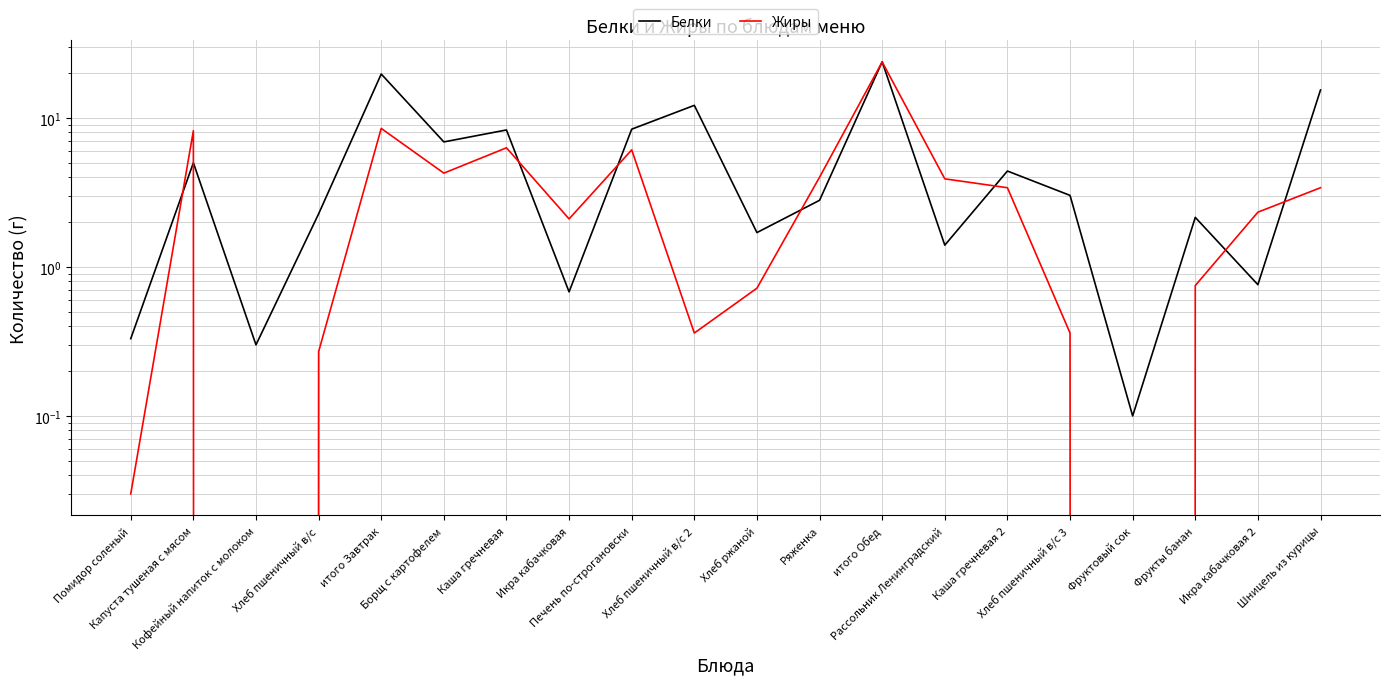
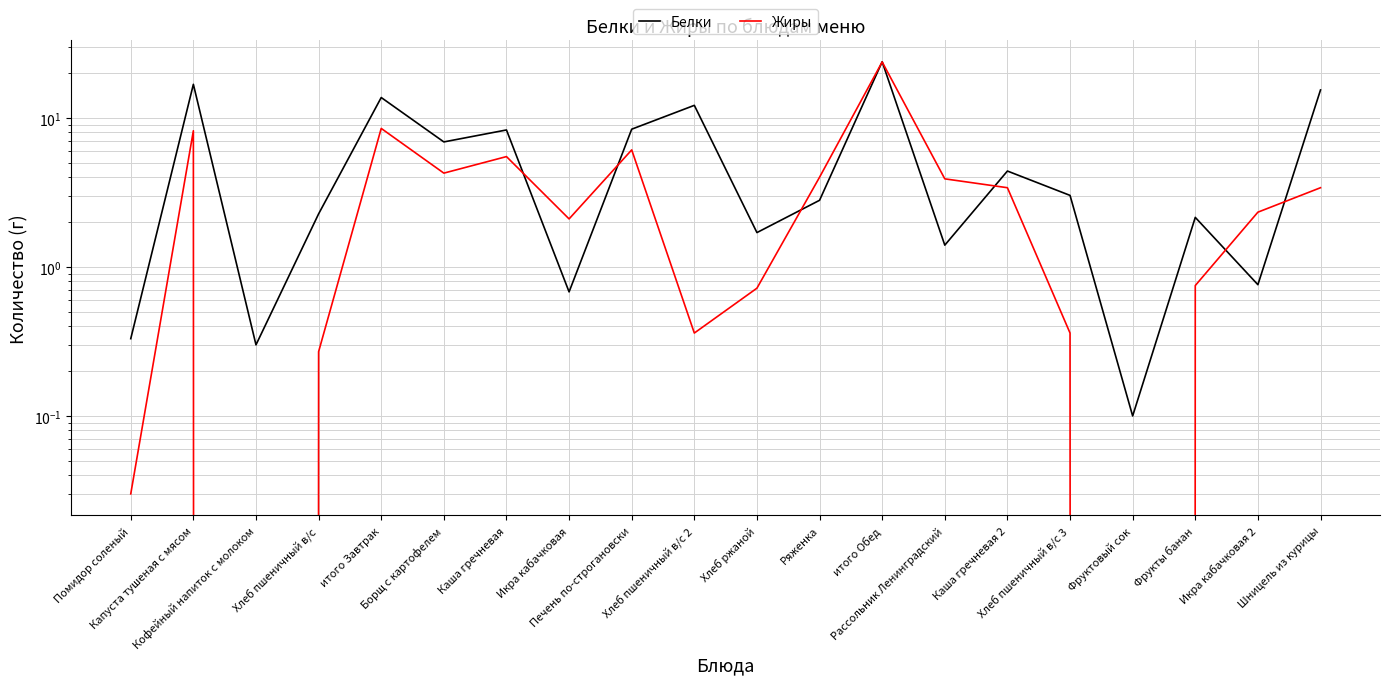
  {
    "Белки": {
      "Помидор соленый": 0.33,
-     "Капуста тушеная с мясом": 5.0,
+     "Капуста тушеная с мясом": 17,
      "Кофейный напиток с молоком": 0.3,
      "Хлеб пшеничный в/с": 2.3,
-     "итого Завтрак": 20,
+     "итого Завтрак": 14,
      "Борщ с картофелем": 7,
      "Каша гречневая": 8,
      "Икра кабачковая": 0.7,
      "Печень по-строгановски": 8,
      "Хлеб пшеничный в/с 2": 12,
      "Хлеб ржаной": 1.7,
      "Ряженка": 2.8,
      "Рассольник Ленинградский": 1.4,
      "Каша гречневая 2": 4.4,
      "Хлеб пшеничный в/с 3": 3.0,
      "Фруктовый сок": 0.1,
      "Фрукты банан": 2.2,
      "Икра кабачковая 2": 0.8,
      "Шницель из курицы": 15
    },
    "Жиры": {
      "Помидор соленый": 0.030,
      "Капуста тушеная с мясом": 8,
      "Хлеб пшеничный в/с": 0.27,
      "итого Завтрак": 9,
      "Борщ с картофелем": 4.3,
-     "Каша гречневая": 6.3,
+     "Каша гречневая": 5.5,
      "Икра кабачковая": 2.1,
      "Печень по-строгановски": 6.1,
      "Хлеб пшеничный в/с 2": 0.36,
      "Хлеб ржаной": 0.7,
      "Ряженка": 4.0,
      "Рассольник Ленинградский": 3.9,
      "Каша гречневая 2": 3.4,
      "Хлеб пшеничный в/с 3": 0.36,
      "Фрукты банан": 0.8,
      "Икра кабачковая 2": 2.3,
      "Шницель из курицы": 3.4
    }
  }
